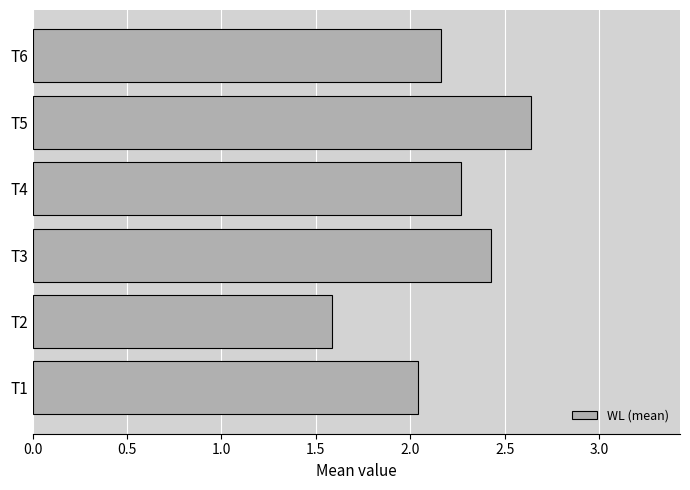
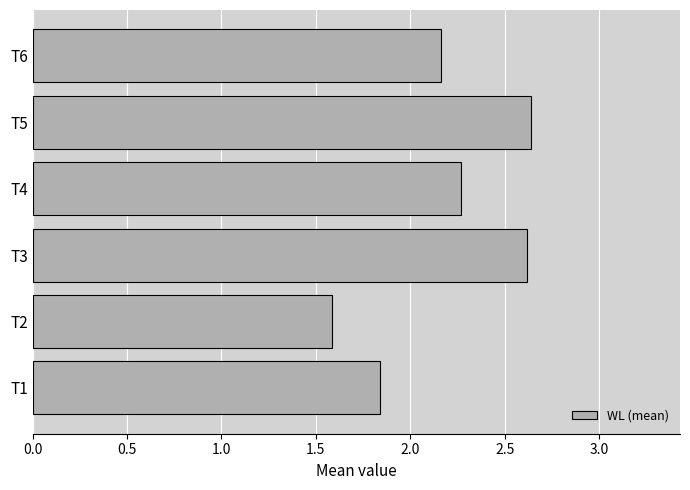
  {
    "T6": 2.16,
    "T5": 2.64,
    "T4": 2.27,
-   "T3": 2.43,
+   "T3": 2.62,
    "T2": 1.58,
-   "T1": 2.04
+   "T1": 1.84
  }
